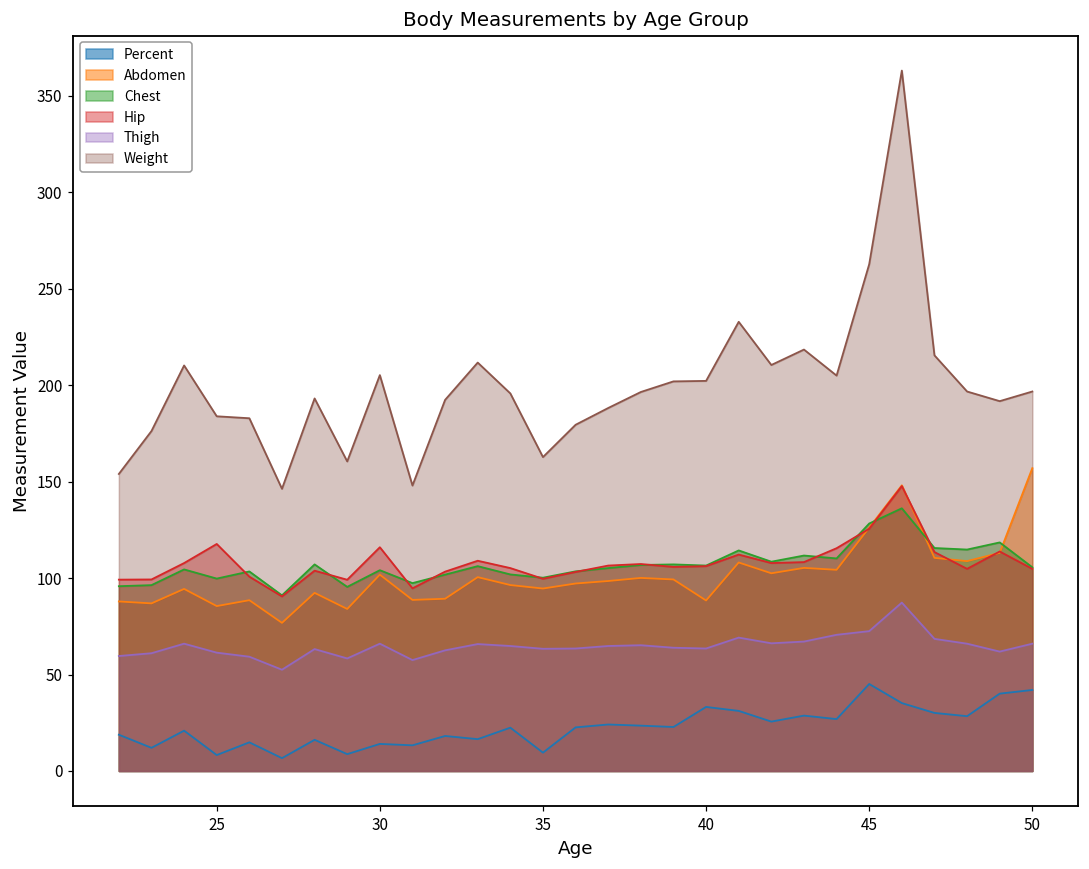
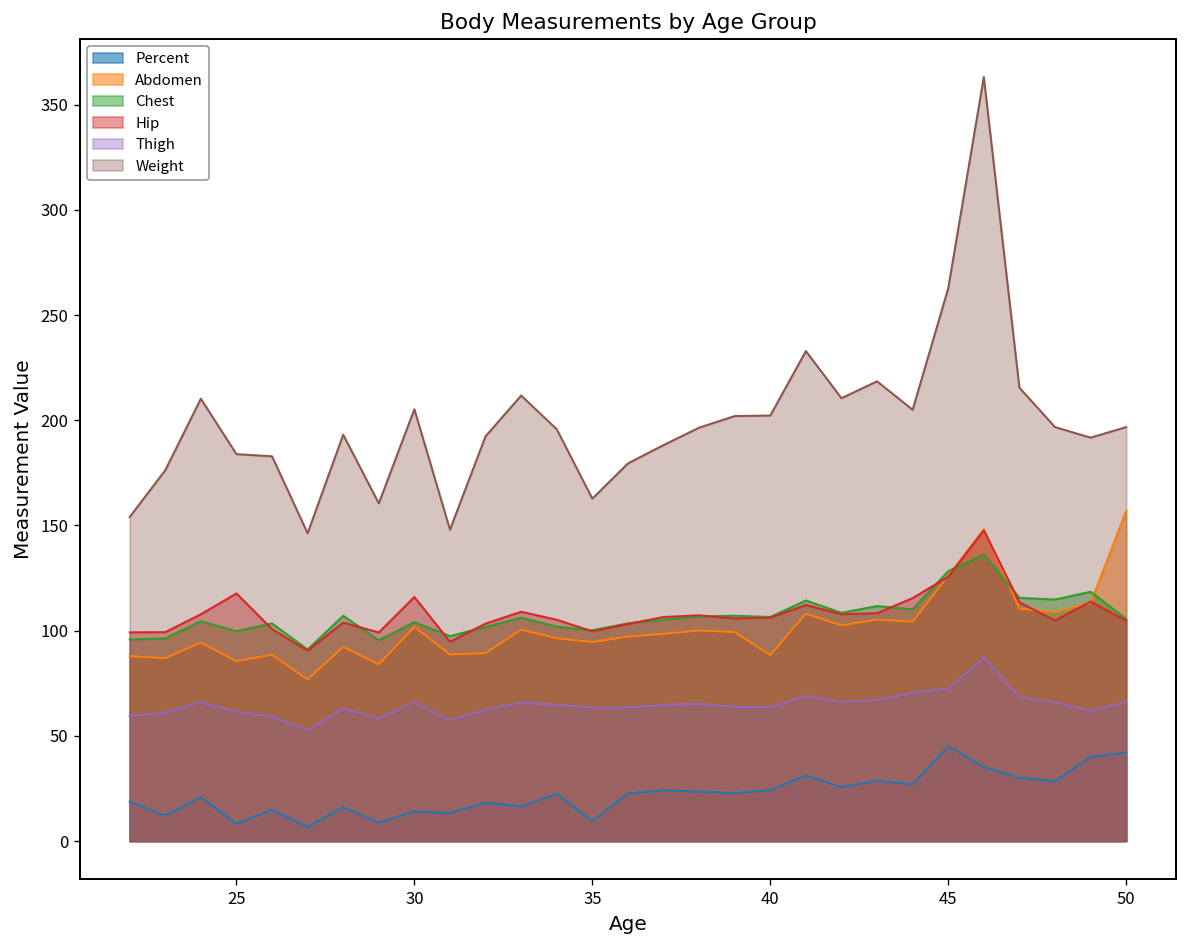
  {
    "Percent": {
      "25": 8,
      "30": 14,
      "35": 10,
-     "40": 33,
+     "40": 24,
      "45": 45,
      "50": 42
    },
    "Abdomen": {
      "25": 86,
      "30": 102,
      "35": 95,
      "40": 88,
      "50": 157
    },
    "Chest": {
      "25": 100,
      "30": 104,
      "45": 128
    },
    "Hip": {
      "25": 118,
      "30": 116
    }
  }
